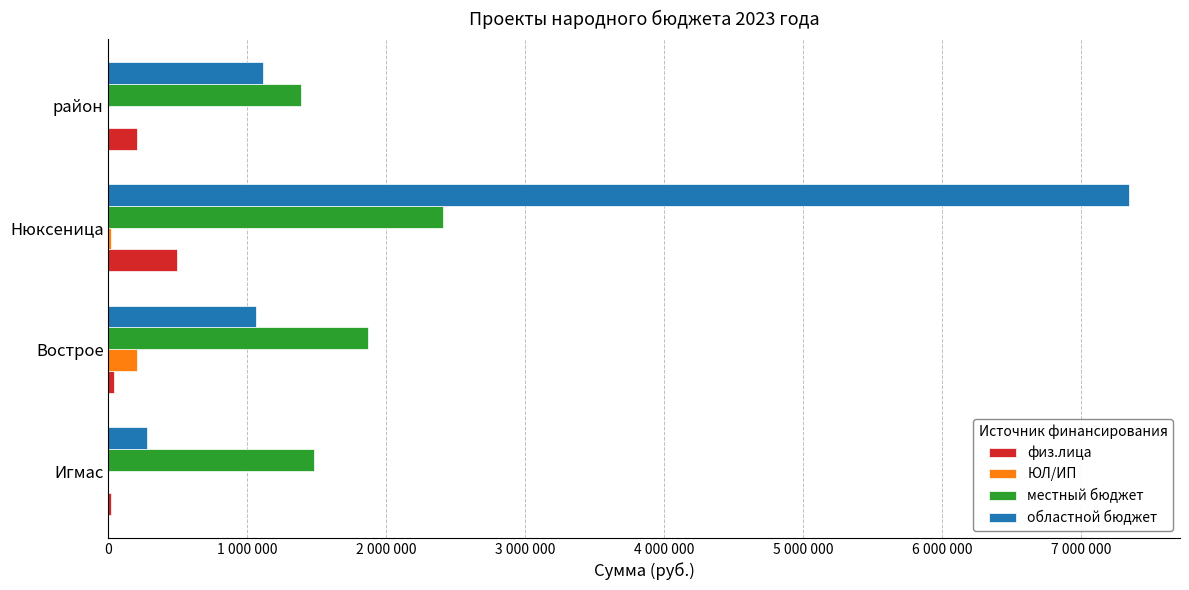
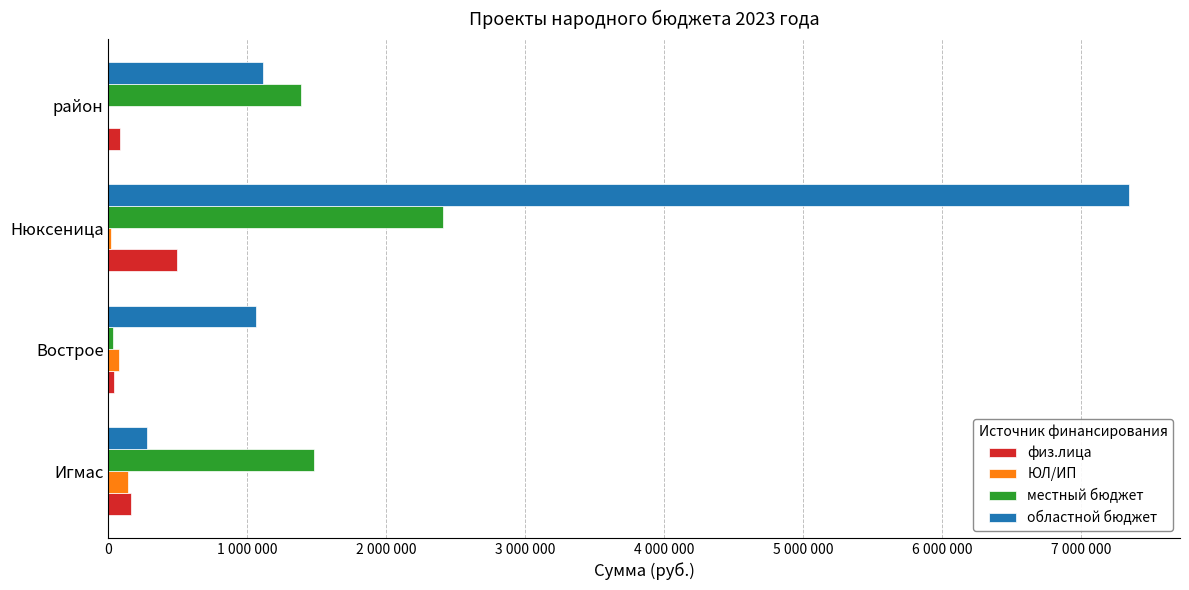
  {
    "физ.лица": {
-     "район": 200000,
+     "район": 80000,
      "Нюксеница": 490000,
      "Вострое": 40000,
-     "Игмас": 20000
+     "Игмас": 160000
    },
    "ЮЛ/ИП": {
      "район": 0,
      "Нюксеница": 20000,
-     "Вострое": 210000,
-     "Игмас": 0
+     "Вострое": 70000,
+     "Игмас": 140000
    },
    "местный бюджет": {
      "район": 1390000,
      "Нюксеница": 2410000,
-     "Вострое": 1870000,
+     "Вострое": 30000,
      "Игмас": 1480000
    },
    "областной бюджет": {
      "район": 1110000,
      "Нюксеница": 7340000,
      "Вострое": 1060000,
      "Игмас": 280000
    }
  }
